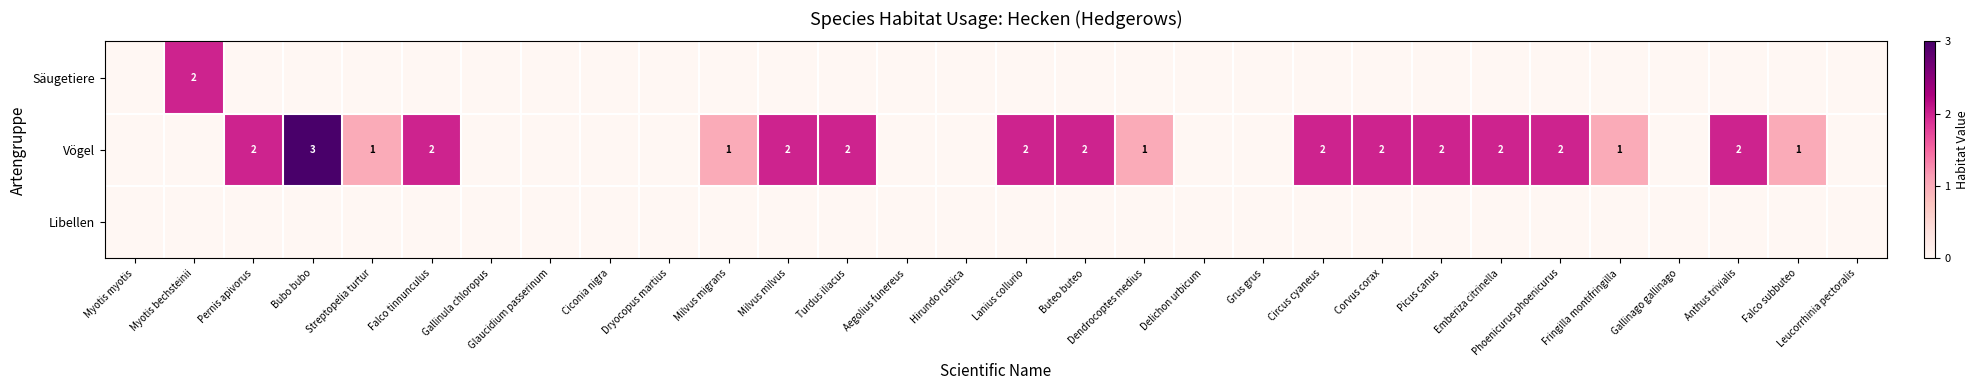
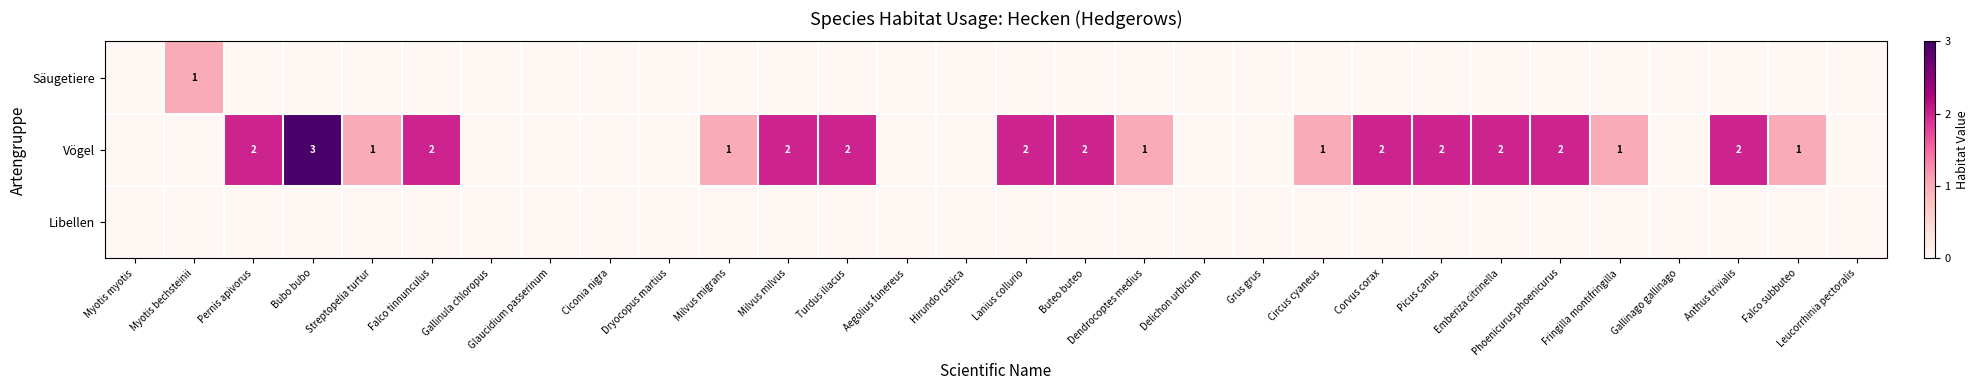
  {
    "Säugetiere": {
-     "Myotis bechsteinii": 2
+     "Myotis bechsteinii": 1
    },
    "Vögel": {
      "Pernis apivorus": 2,
      "Bubo bubo": 3,
      "Streptopelia turtur": 1,
      "Falco tinnunculus": 2,
      "Milvus migrans": 1,
      "Milvus milvus": 2,
      "Turdus iliacus": 2,
      "Lanius collurio": 2,
      "Buteo buteo": 2,
      "Dendrocoptes medius": 1,
-     "Circus cyaneus": 2,
+     "Circus cyaneus": 1,
      "Corvus corax": 2,
      "Picus canus": 2,
      "Emberiza citrinella": 2,
      "Phoenicurus phoenicurus": 2,
      "Fringilla montifringilla": 1,
      "Anthus trivialis": 2,
      "Falco subbuteo": 1
    }
  }
